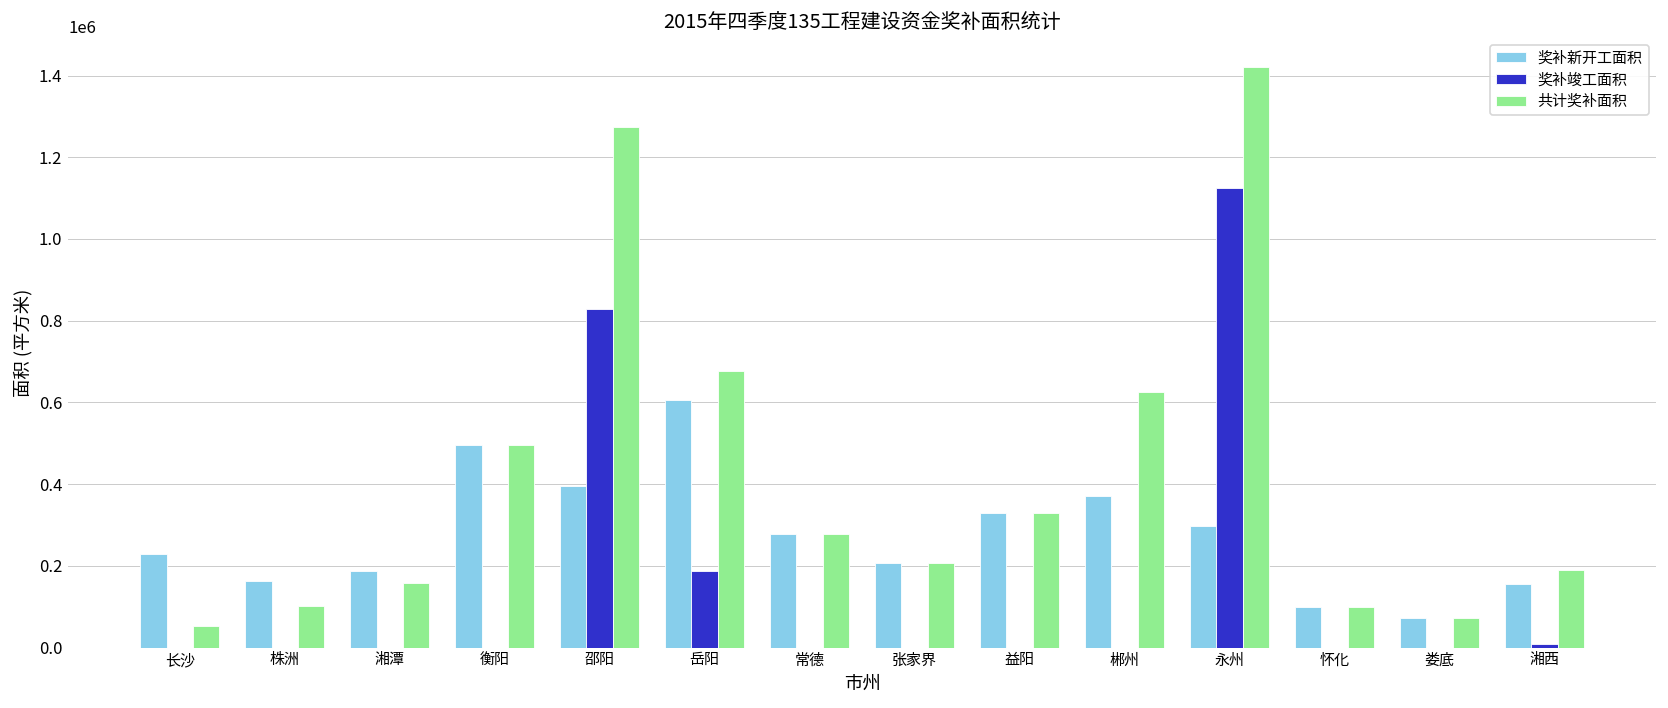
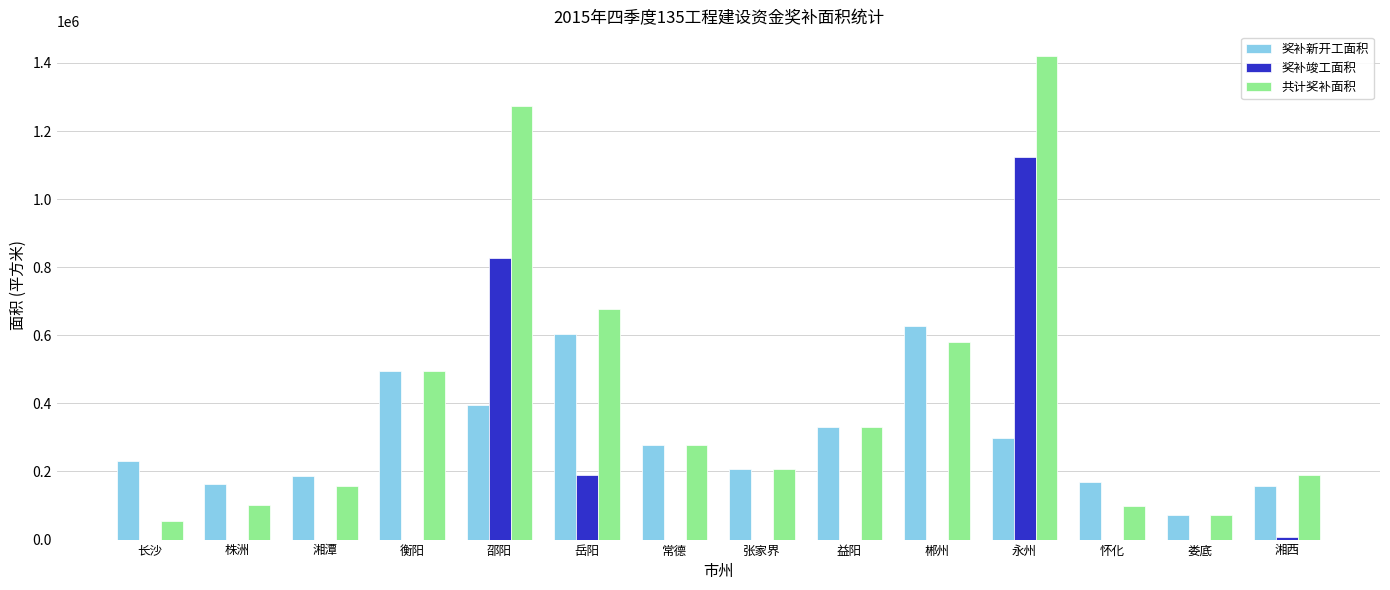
  {
    "奖补新开工面积": {
      "长沙": 230000,
      "株洲": 160000,
      "湘潭": 190000,
      "衡阳": 490000,
      "邵阳": 400000,
      "岳阳": 600000,
      "常德": 280000,
      "张家界": 210000,
      "益阳": 330000,
-     "郴州": 370000,
+     "郴州": 630000,
      "永州": 300000,
-     "怀化": 100000,
+     "怀化": 170000,
      "娄底": 70000,
      "湘西": 160000
    },
    "奖补竣工面积": {
      "长沙": 0,
      "株洲": 0,
      "湘潭": 0,
      "衡阳": 0,
      "邵阳": 830000,
      "岳阳": 190000,
      "常德": 0,
      "张家界": 0,
      "益阳": 0,
      "郴州": 0,
      "永州": 1120000,
      "怀化": 0,
      "娄底": 0,
      "湘西": 10000
    },
    "共计奖补面积": {
      "长沙": 50000,
      "株洲": 100000,
      "湘潭": 160000,
      "衡阳": 490000,
      "邵阳": 1270000,
      "岳阳": 680000,
      "常德": 280000,
      "张家界": 210000,
      "益阳": 330000,
-     "郴州": 630000,
+     "郴州": 580000,
      "永州": 1420000,
      "怀化": 100000,
      "娄底": 70000,
      "湘西": 190000
    }
  }
